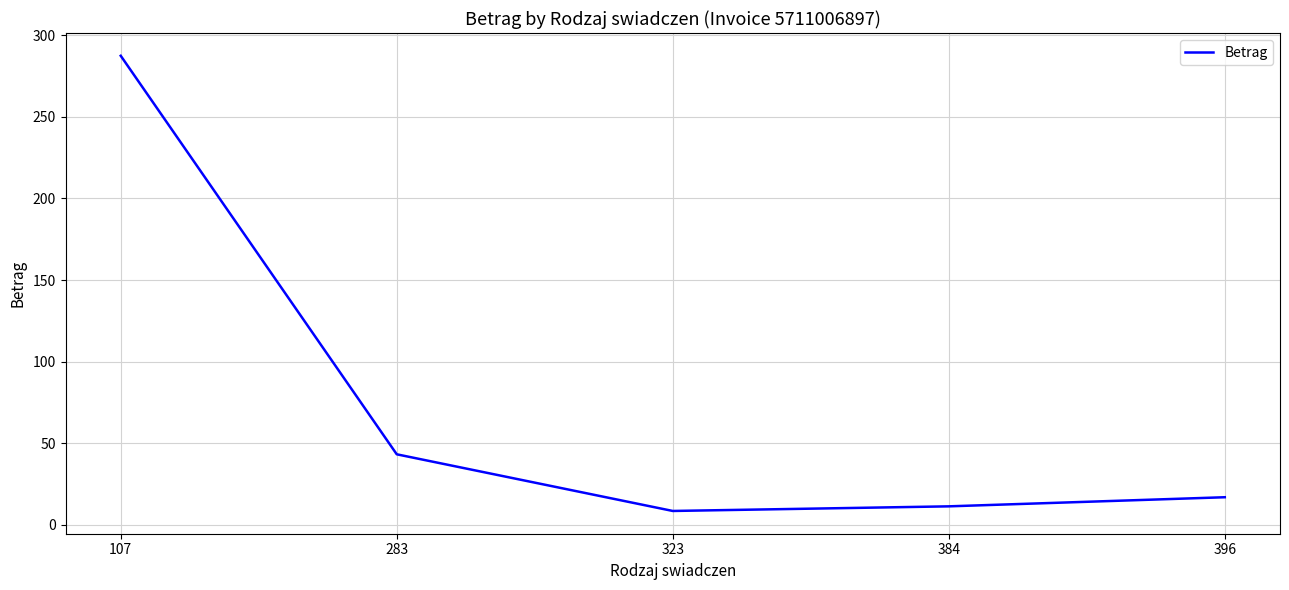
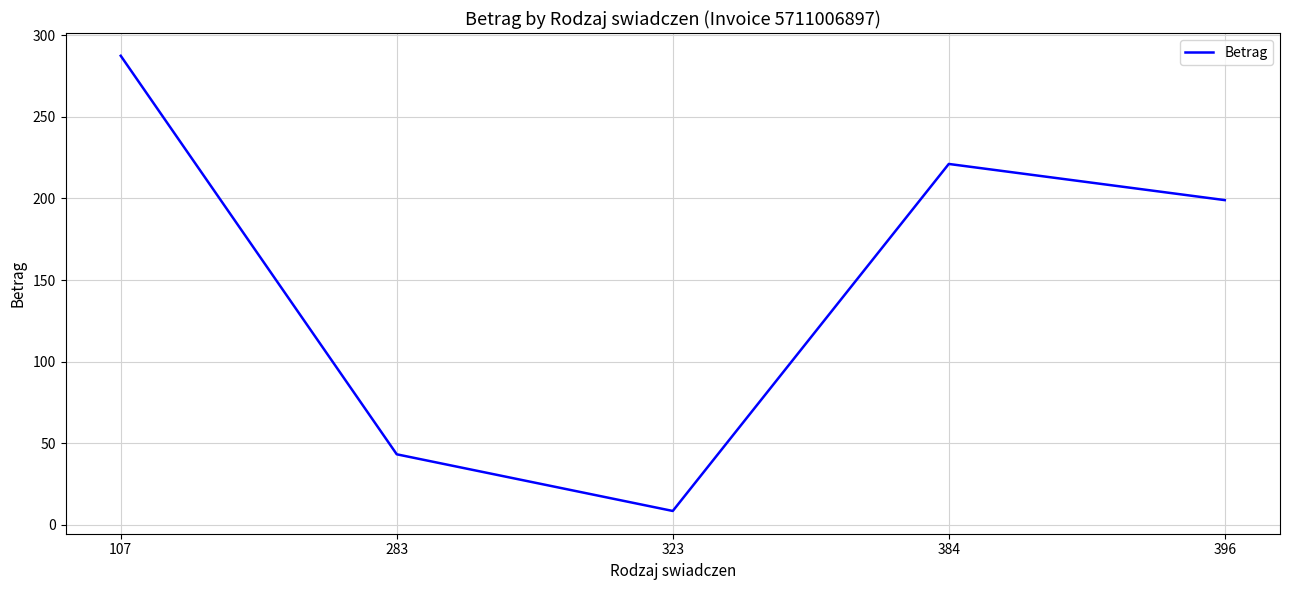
  {
    "107": 287,
    "283": 43,
    "323": 9,
-   "384": 11,
-   "396": 17
+   "384": 221,
+   "396": 199
  }
